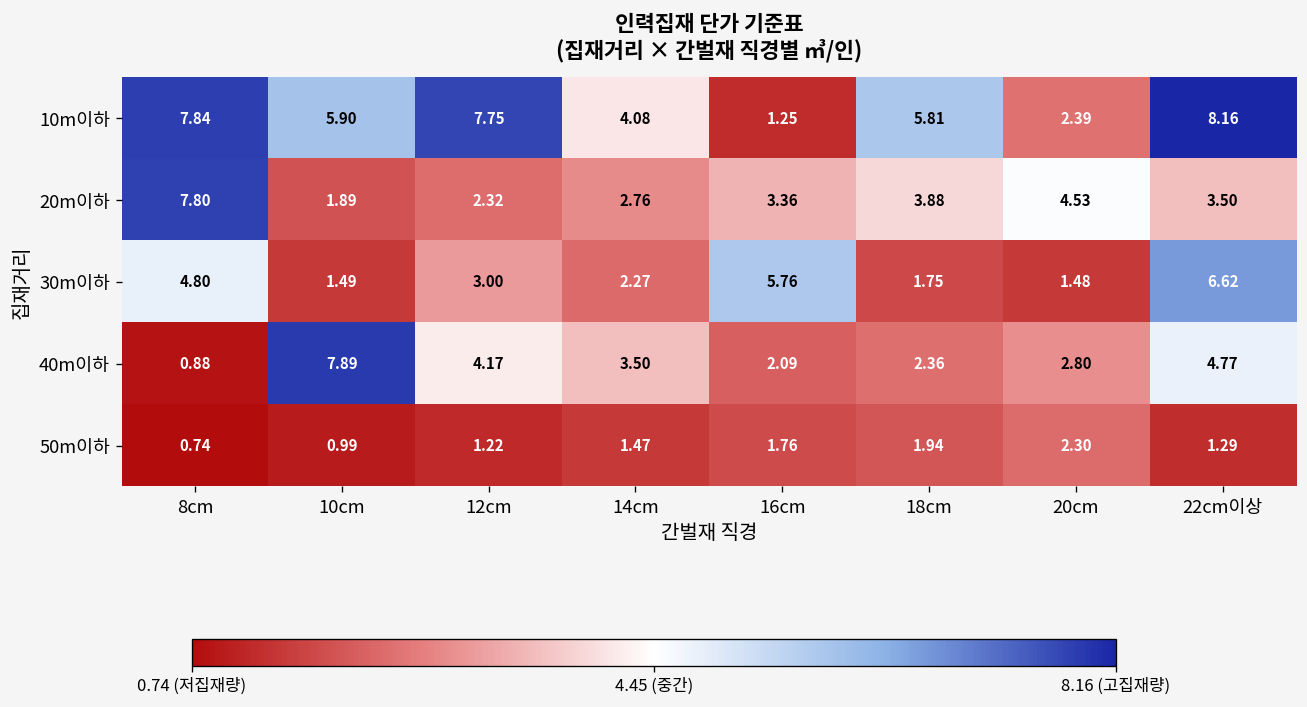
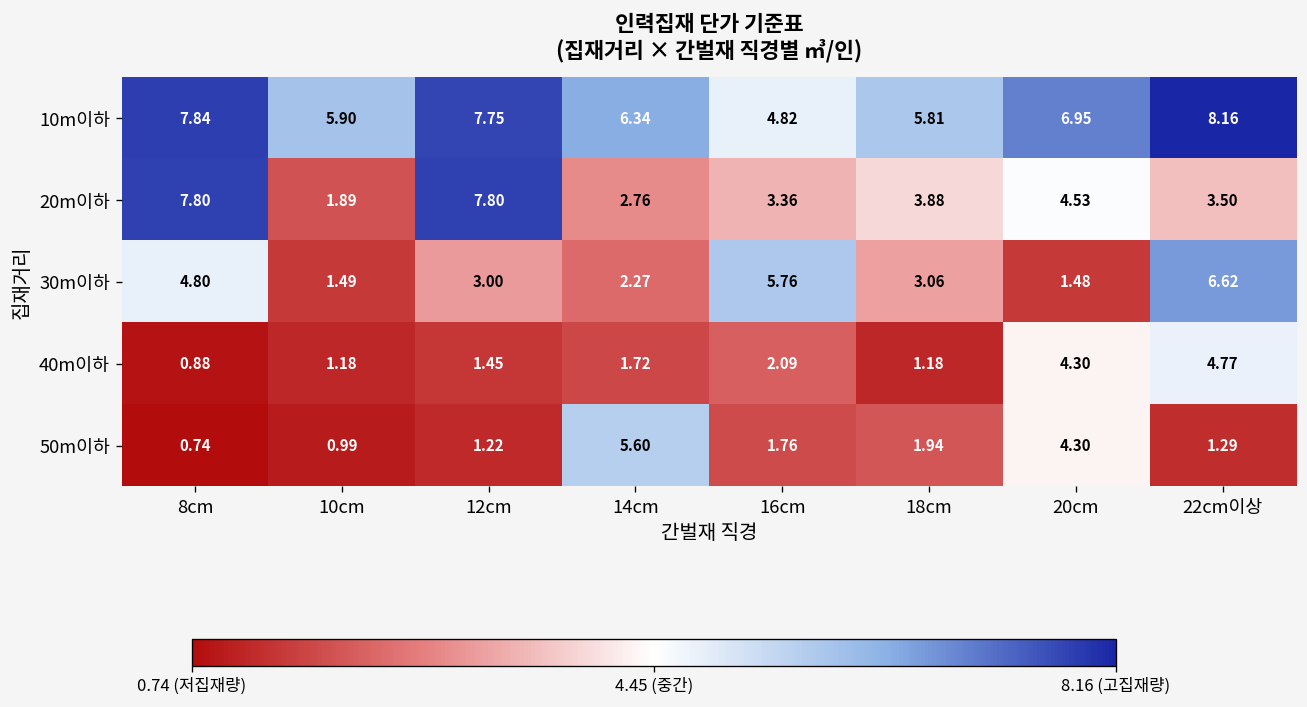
  {
    "10m이하": {
      "8cm": 7.84,
      "10cm": 5.90,
      "12cm": 7.75,
-     "14cm": 4.08,
-     "16cm": 1.25,
+     "14cm": 6.34,
+     "16cm": 4.82,
      "18cm": 5.81,
-     "20cm": 2.39,
+     "20cm": 6.95,
      "22cm이상": 8.16
    },
    "20m이하": {
      "8cm": 7.80,
      "10cm": 1.89,
-     "12cm": 2.32,
+     "12cm": 7.80,
      "14cm": 2.76,
      "16cm": 3.36,
      "18cm": 3.88,
      "20cm": 4.53,
      "22cm이상": 3.50
    },
    "30m이하": {
      "8cm": 4.80,
      "10cm": 1.49,
      "12cm": 3.00,
      "14cm": 2.27,
      "16cm": 5.76,
-     "18cm": 1.75,
+     "18cm": 3.06,
      "20cm": 1.48,
      "22cm이상": 6.62
    },
    "40m이하": {
      "8cm": 0.88,
-     "10cm": 7.89,
-     "12cm": 4.17,
-     "14cm": 3.50,
+     "10cm": 1.18,
+     "12cm": 1.45,
+     "14cm": 1.72,
      "16cm": 2.09,
-     "18cm": 2.36,
-     "20cm": 2.80,
+     "18cm": 1.18,
+     "20cm": 4.30,
      "22cm이상": 4.77
    },
    "50m이하": {
      "8cm": 0.74,
      "10cm": 0.99,
      "12cm": 1.22,
-     "14cm": 1.47,
+     "14cm": 5.60,
      "16cm": 1.76,
      "18cm": 1.94,
-     "20cm": 2.30,
+     "20cm": 4.30,
      "22cm이상": 1.29
    }
  }
